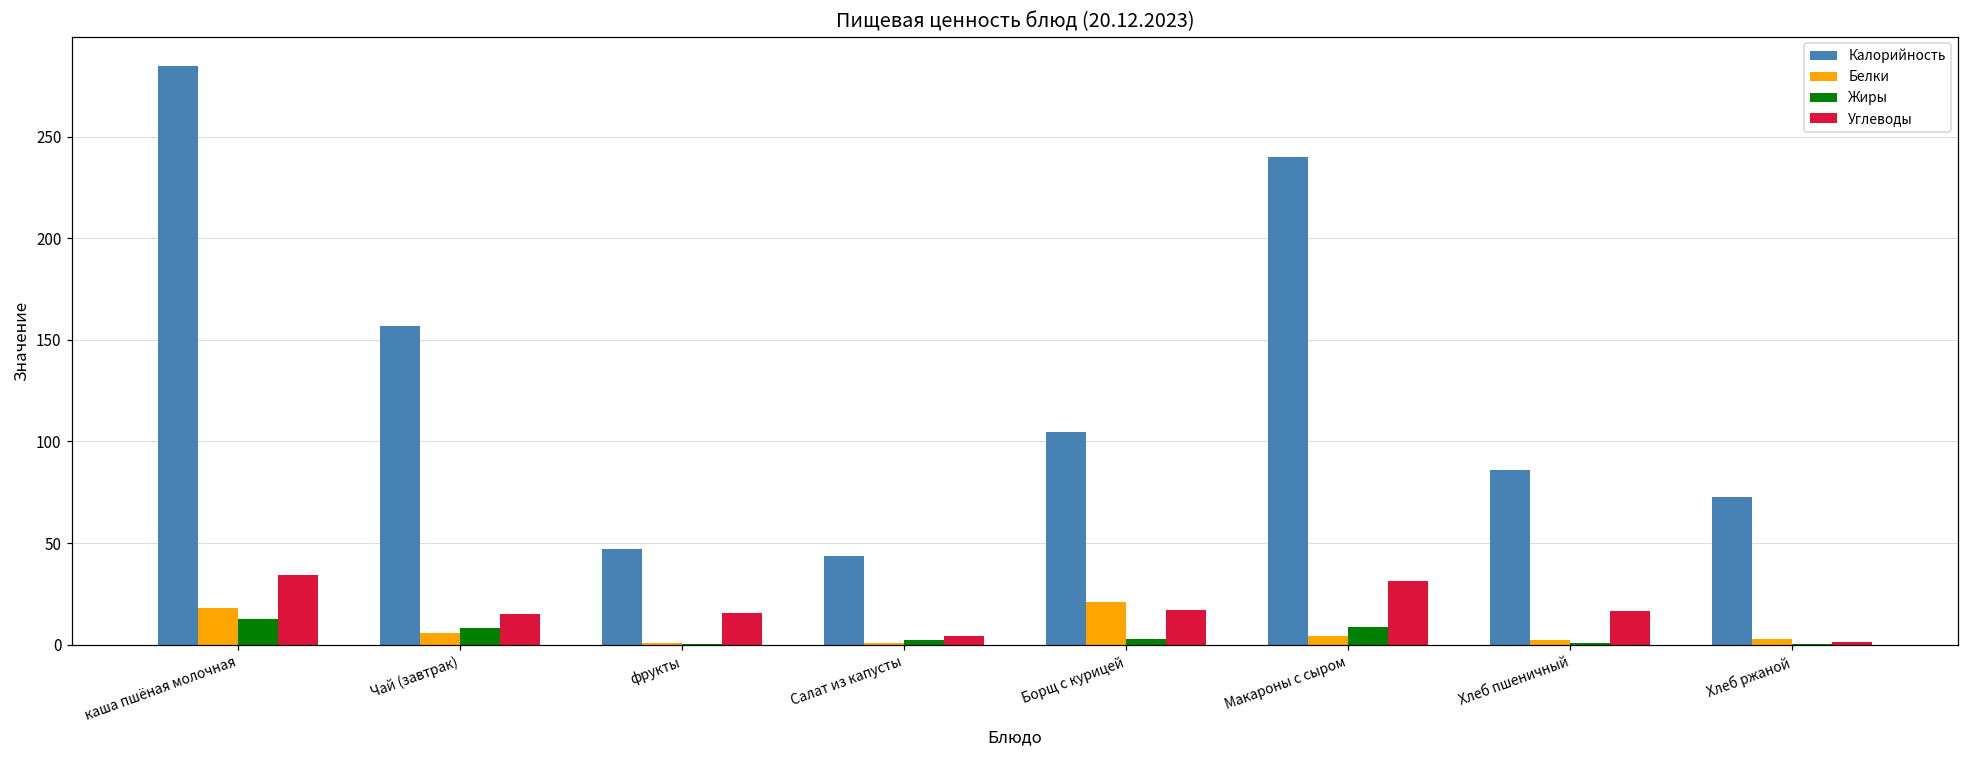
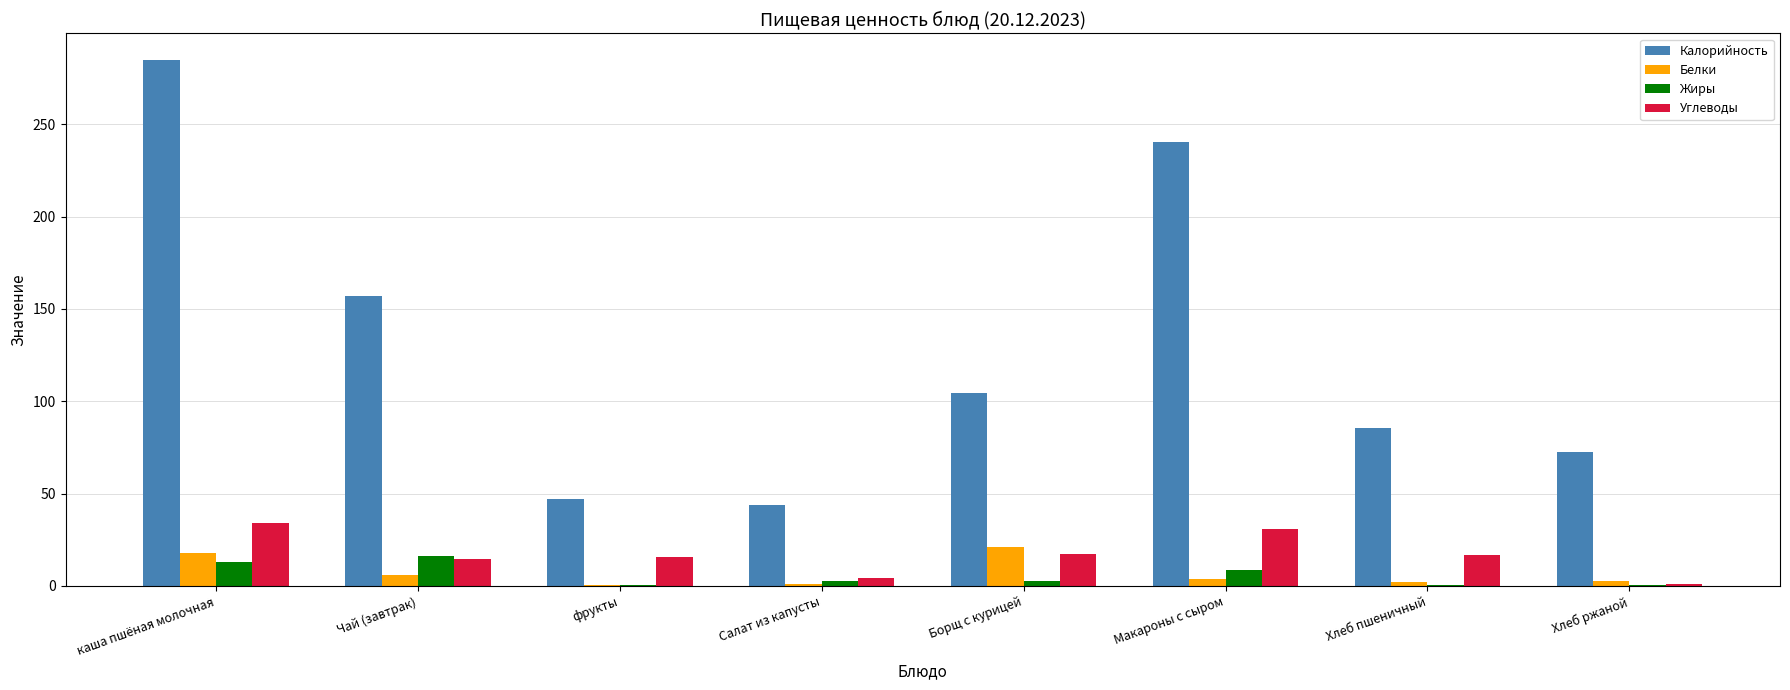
  {
    "Калорийность": {
      "каша пшёная молочная": 285,
      "Чай (завтрак)": 157,
      "фрукты": 47,
      "Салат из капусты": 44,
      "Борщ с курицей": 105,
      "Макароны с сыром": 240,
      "Хлеб пшеничный": 86,
      "Хлеб ржаной": 72
    },
    "Белки": {
      "каша пшёная молочная": 18,
      "Чай (завтрак)": 6,
      "Борщ с курицей": 21,
      "Макароны с сыром": 4,
      "Хлеб пшеничный": 2,
      "Хлеб ржаной": 3
    },
    "Жиры": {
      "каша пшёная молочная": 13,
-     "Чай (завтрак)": 8,
+     "Чай (завтрак)": 16,
      "Салат из капусты": 2,
      "Борщ с курицей": 3,
      "Макароны с сыром": 9
    },
    "Углеводы": {
      "каша пшёная молочная": 34,
      "Чай (завтрак)": 15,
      "фрукты": 16,
      "Салат из капусты": 4,
      "Борщ с курицей": 17,
      "Макароны с сыром": 31,
      "Хлеб пшеничный": 17
    }
  }
